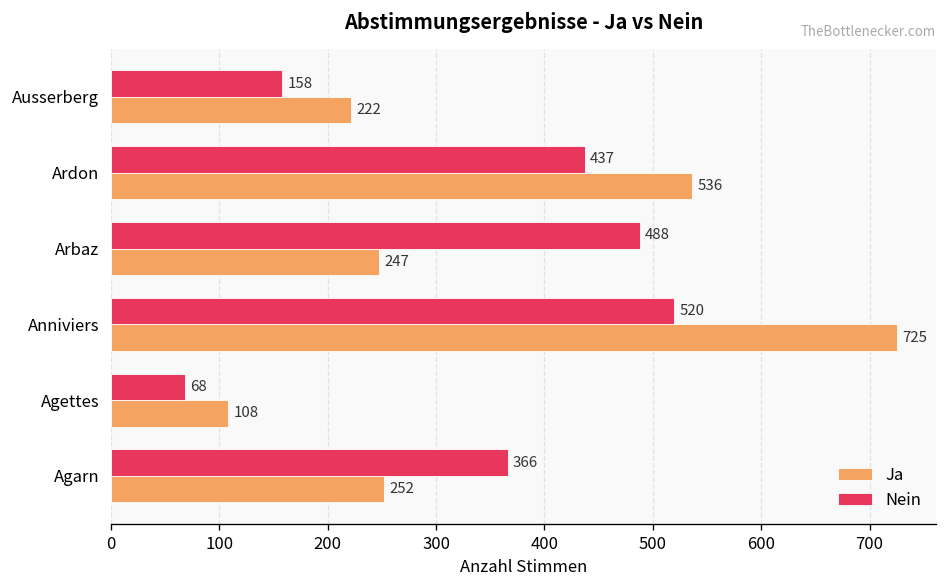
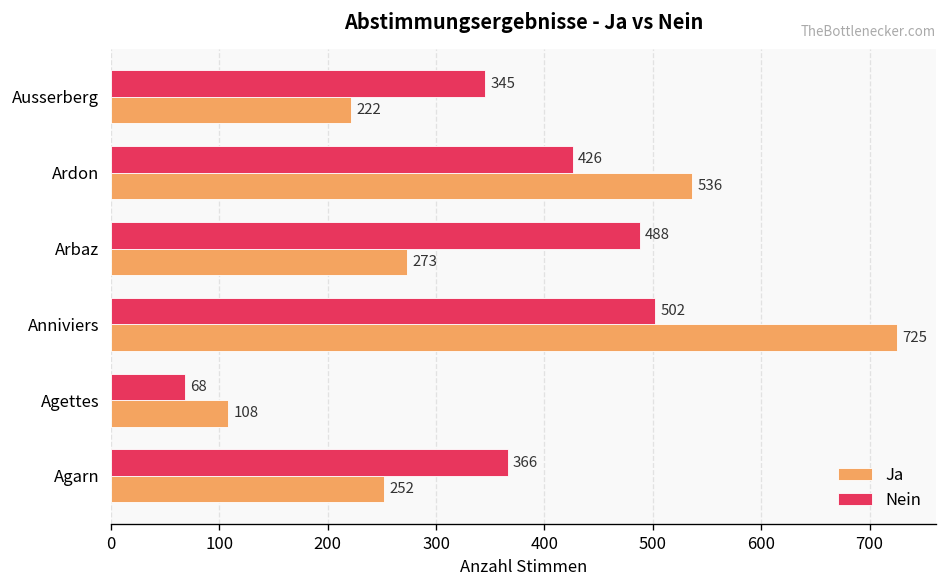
  {
    "Ja": {
      "Ausserberg": 222,
      "Ardon": 536,
-     "Arbaz": 247,
+     "Arbaz": 273,
      "Anniviers": 725,
      "Agettes": 108,
      "Agarn": 252
    },
    "Nein": {
-     "Ausserberg": 158,
-     "Ardon": 437,
+     "Ausserberg": 345,
+     "Ardon": 426,
      "Arbaz": 488,
-     "Anniviers": 520,
+     "Anniviers": 502,
      "Agettes": 68,
      "Agarn": 366
    }
  }
